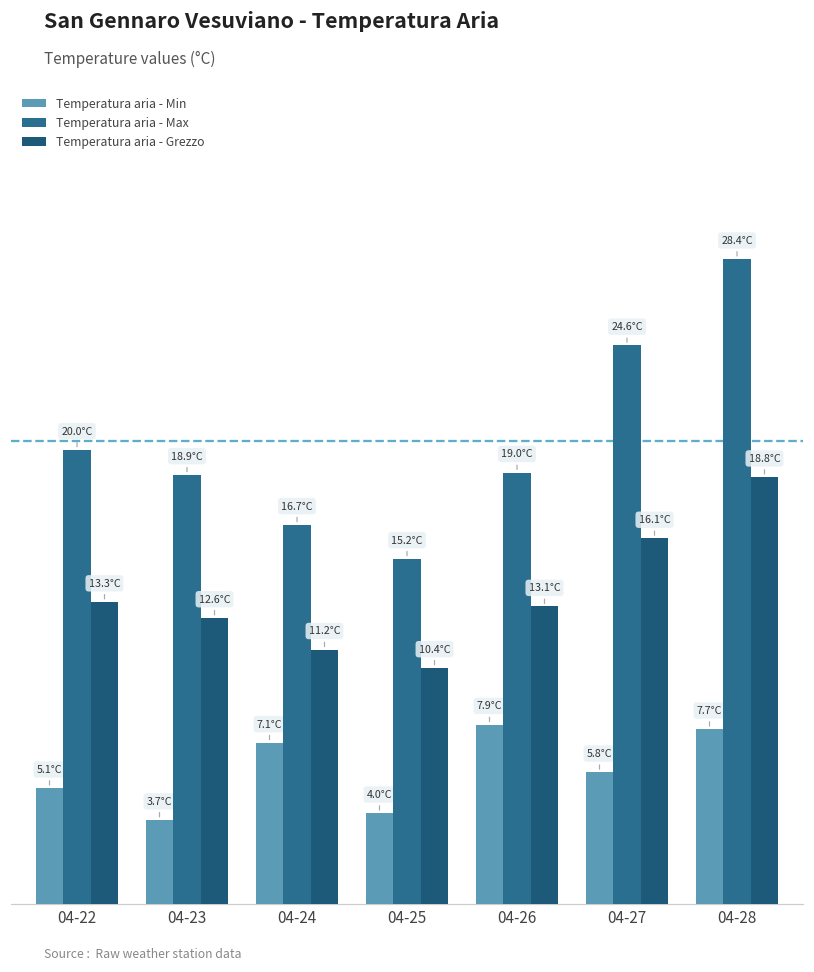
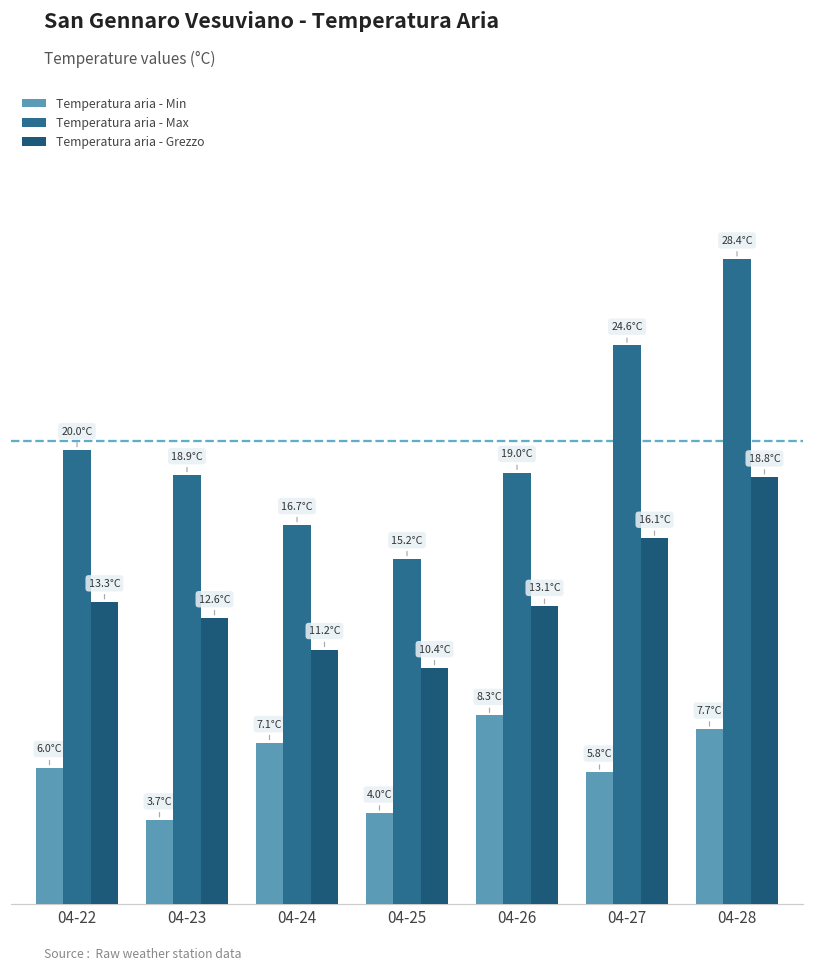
  {
    "Temperatura aria - Min": {
-     "04-22": "5.1°C",
-     "04-26": "7.9°C"
+     "04-22": "6.0°C",
+     "04-26": "8.3°C"
    }
  }
